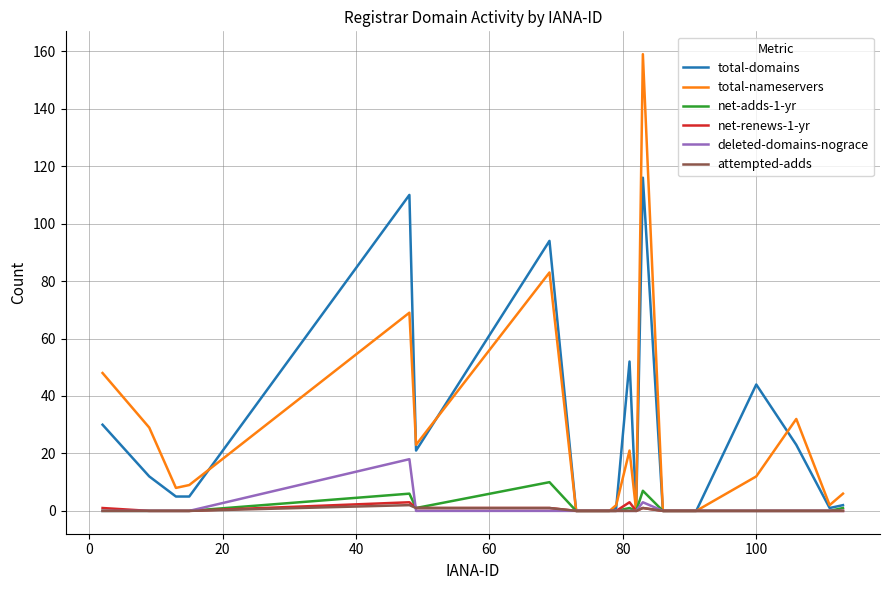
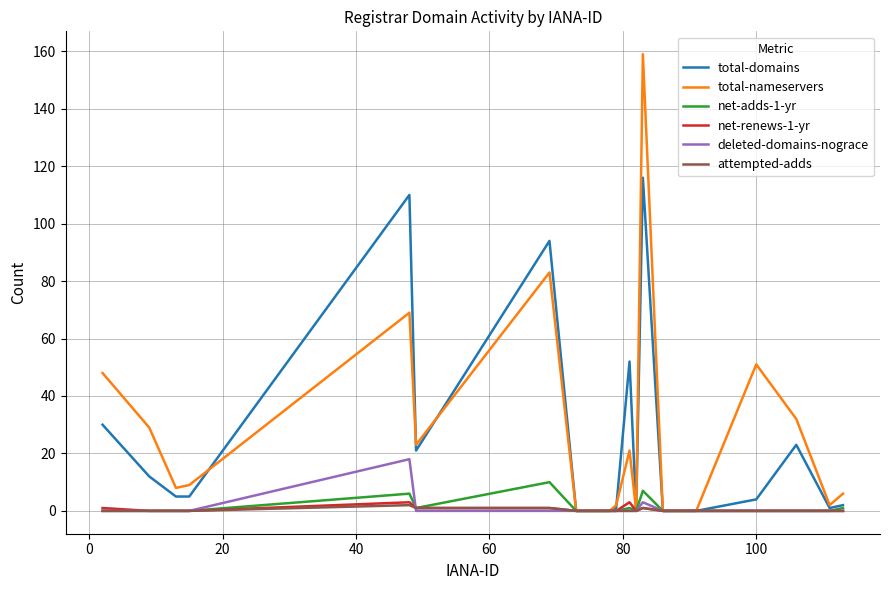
  {
    "total-domains": {
-     "100": 44
+     "100": 4
    },
    "total-nameservers": {
-     "100": 12
+     "100": 51
    }
  }
